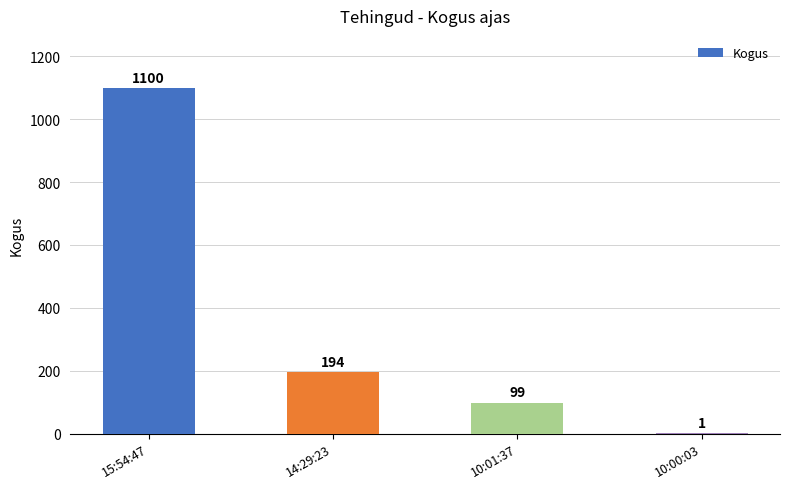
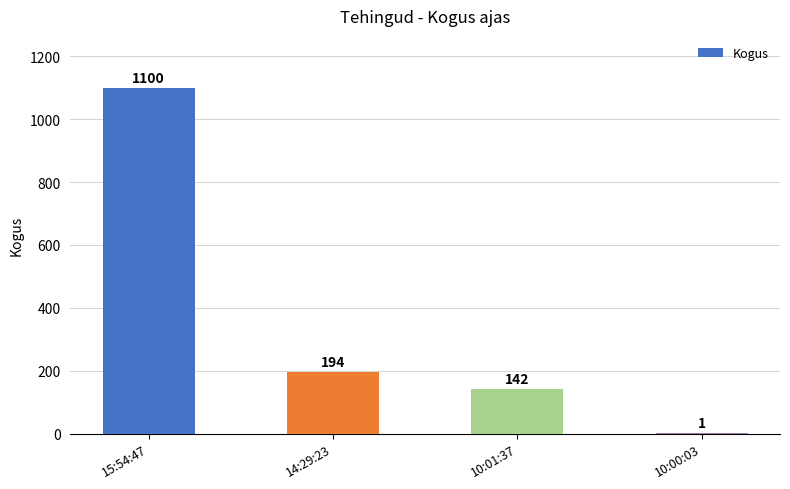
  {
    "15:54:47": 1100,
    "14:29:23": 194,
-   "10:01:37": 99,
+   "10:01:37": 142,
    "10:00:03": 1
  }
